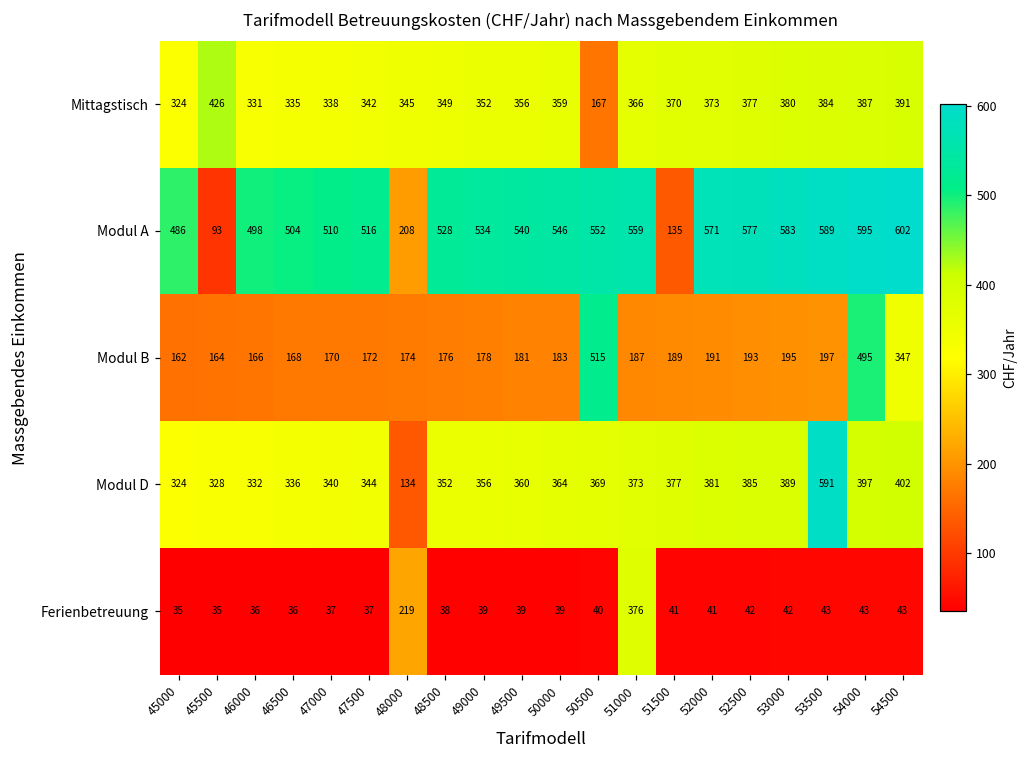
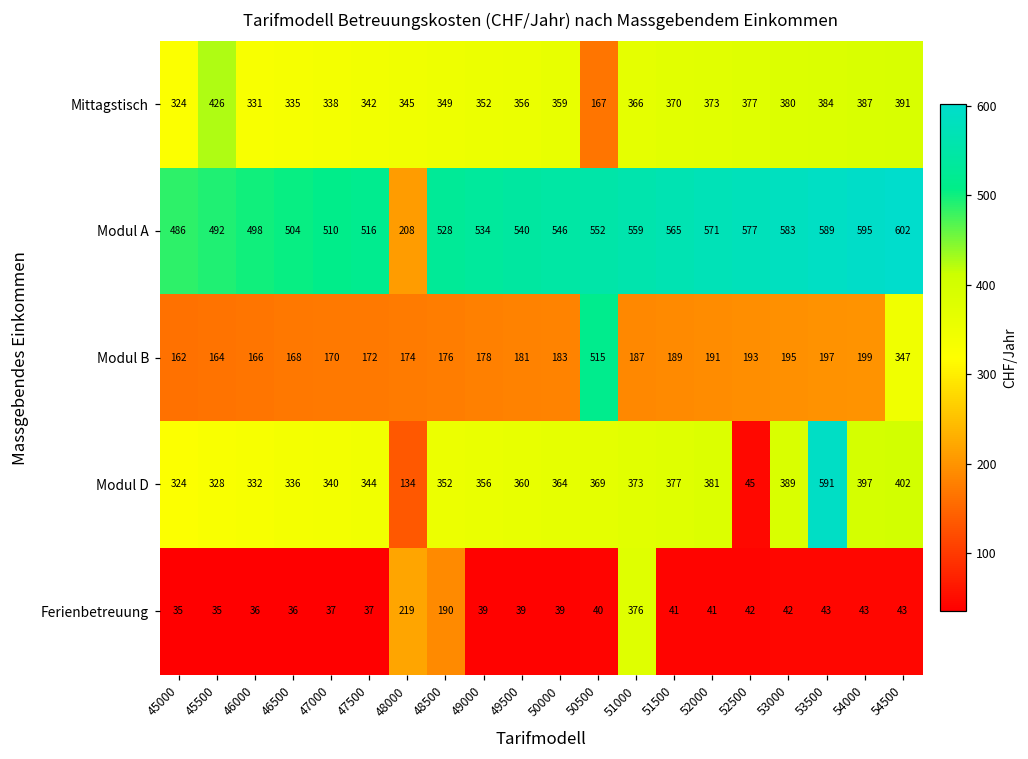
  {
    "Mittagstisch": {
      "45000": 324,
      "45500": 426,
      "46000": 331,
      "46500": 335,
      "47000": 338,
      "47500": 342,
      "48000": 345,
      "48500": 349,
      "49000": 352,
      "49500": 356,
      "50000": 359,
      "50500": 167,
      "51000": 366,
      "51500": 370,
      "52000": 373,
      "52500": 377,
      "53000": 380,
      "53500": 384,
      "54000": 387,
      "54500": 391
    },
    "Modul A": {
      "45000": 486,
-     "45500": 93,
+     "45500": 492,
      "46000": 498,
      "46500": 504,
      "47000": 510,
      "47500": 516,
      "48000": 208,
      "48500": 528,
      "49000": 534,
      "49500": 540,
      "50000": 546,
      "50500": 552,
      "51000": 559,
-     "51500": 135,
+     "51500": 565,
      "52000": 571,
      "52500": 577,
      "53000": 583,
      "53500": 589,
      "54000": 595,
      "54500": 602
    },
    "Modul B": {
      "45000": 162,
      "45500": 164,
      "46000": 166,
      "46500": 168,
      "47000": 170,
      "47500": 172,
      "48000": 174,
      "48500": 176,
      "49000": 178,
      "49500": 181,
      "50000": 183,
      "50500": 515,
      "51000": 187,
      "51500": 189,
      "52000": 191,
      "52500": 193,
      "53000": 195,
      "53500": 197,
-     "54000": 495,
+     "54000": 199,
      "54500": 347
    },
    "Modul D": {
      "45000": 324,
      "45500": 328,
      "46000": 332,
      "46500": 336,
      "47000": 340,
      "47500": 344,
      "48000": 134,
      "48500": 352,
      "49000": 356,
      "49500": 360,
      "50000": 364,
      "50500": 369,
      "51000": 373,
      "51500": 377,
      "52000": 381,
-     "52500": 385,
+     "52500": 45,
      "53000": 389,
      "53500": 591,
      "54000": 397,
      "54500": 402
    },
    "Ferienbetreuung": {
      "45000": 35,
      "45500": 35,
      "46000": 36,
      "46500": 36,
      "47000": 37,
      "47500": 37,
      "48000": 219,
-     "48500": 38,
+     "48500": 190,
      "49000": 39,
      "49500": 39,
      "50000": 39,
      "50500": 40,
      "51000": 376,
      "51500": 41,
      "52000": 41,
      "52500": 42,
      "53000": 42,
      "53500": 43,
      "54000": 43,
      "54500": 43
    }
  }
